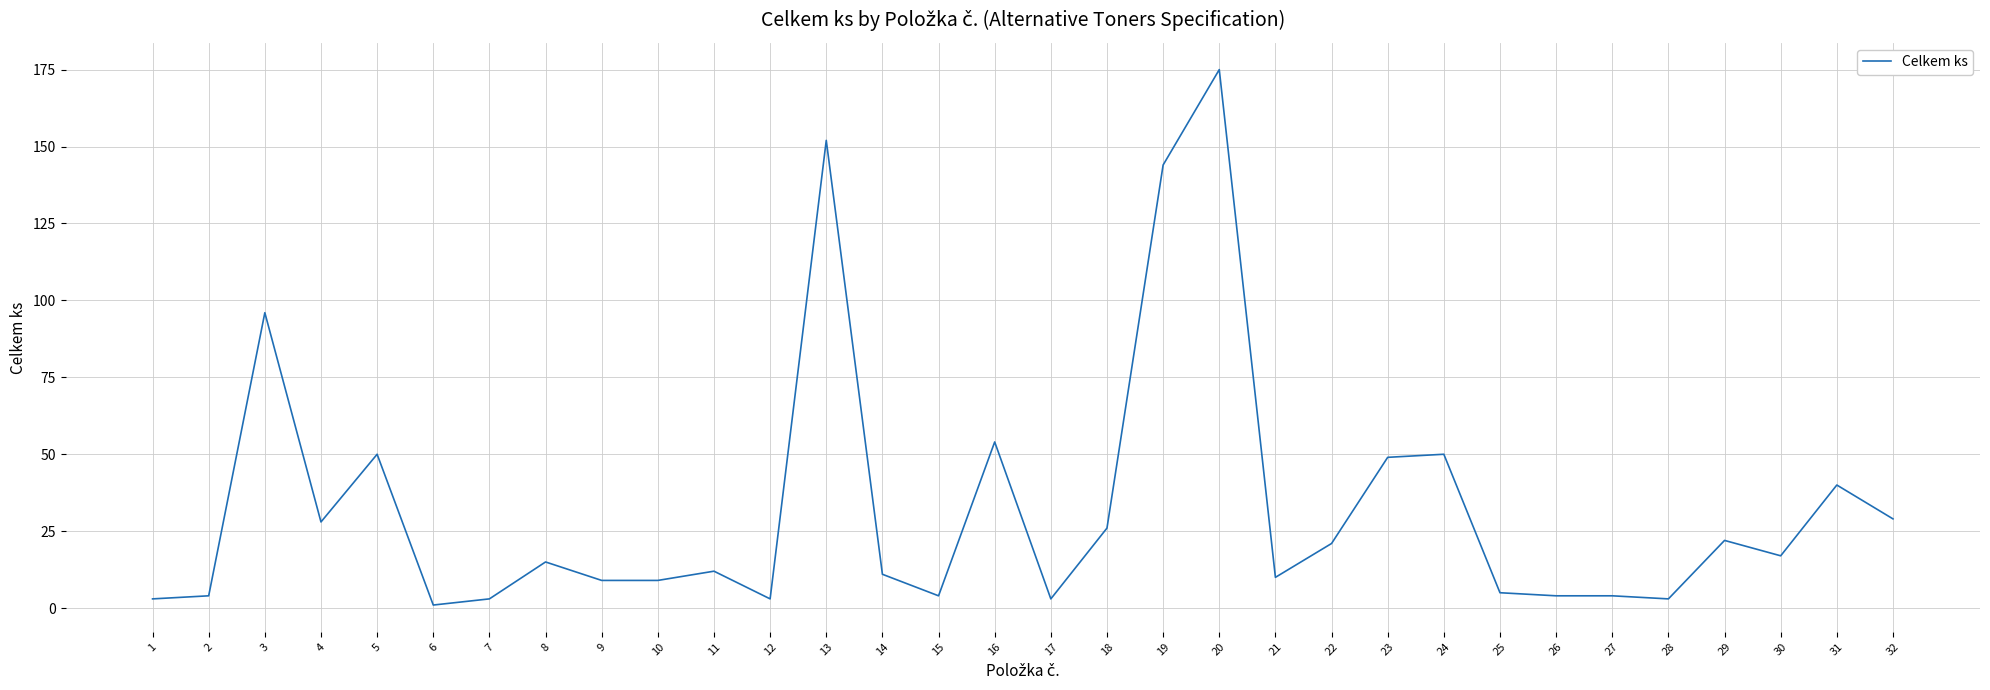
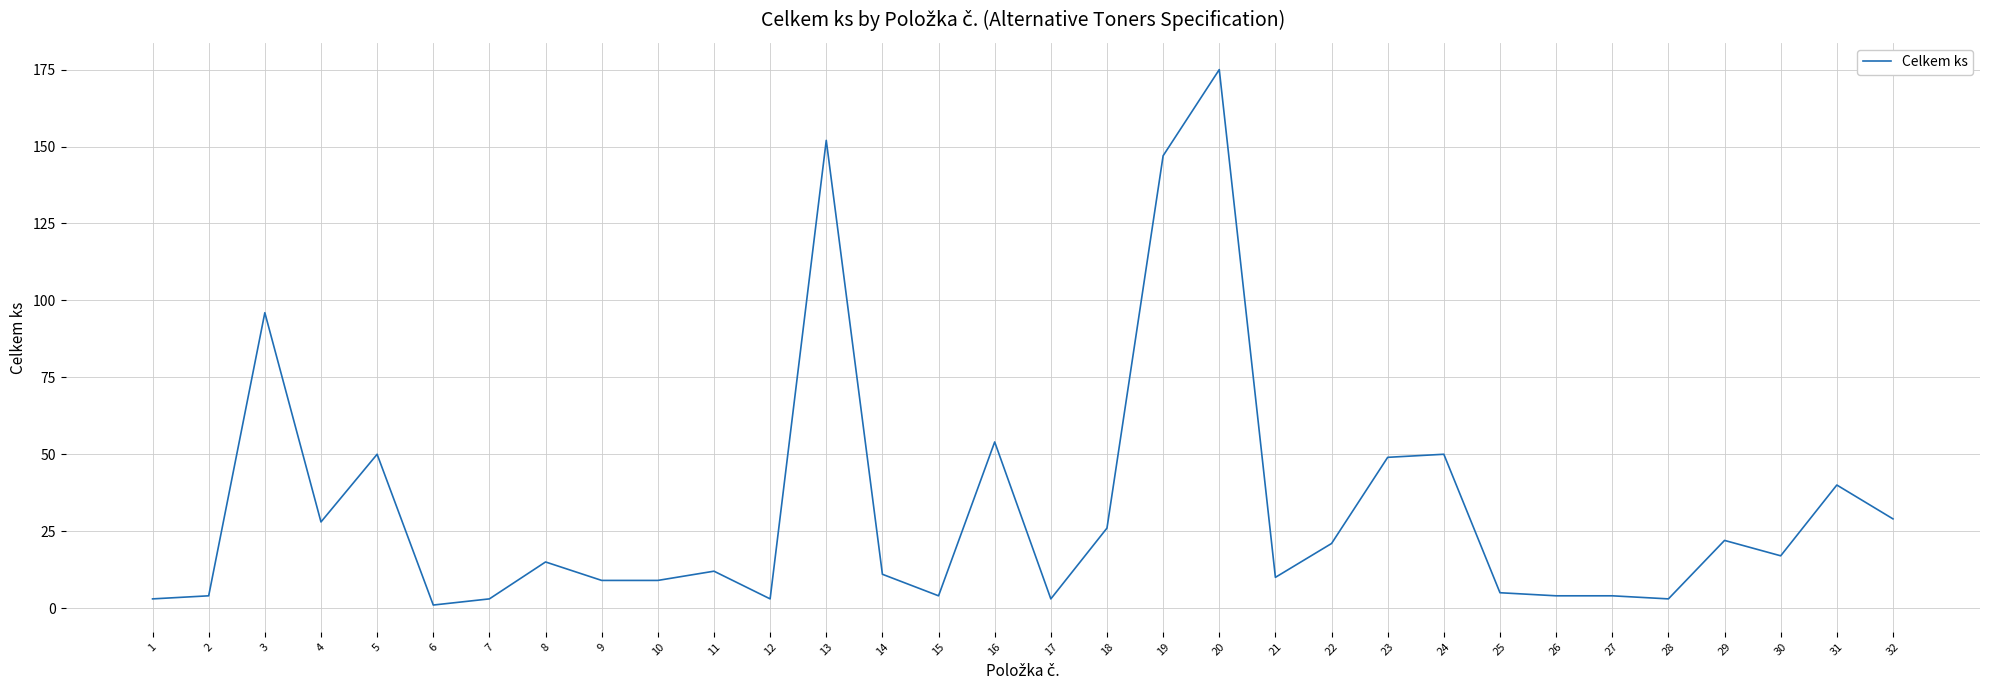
  {
    "1": 3,
    "2": 4,
    "3": 96,
    "4": 28,
    "5": 50,
    "6": 1,
    "7": 3,
    "8": 15,
    "9": 9,
    "10": 9,
    "11": 12,
    "12": 3,
    "13": 152,
    "14": 11,
    "15": 4,
    "16": 54,
    "17": 3,
    "18": 26,
-   "19": 144,
+   "19": 147,
    "20": 175,
    "21": 10,
    "22": 21,
    "23": 49,
    "24": 50,
    "25": 5,
    "26": 4,
    "27": 4,
    "28": 3,
    "29": 22,
    "30": 17,
    "31": 40,
    "32": 29
  }
